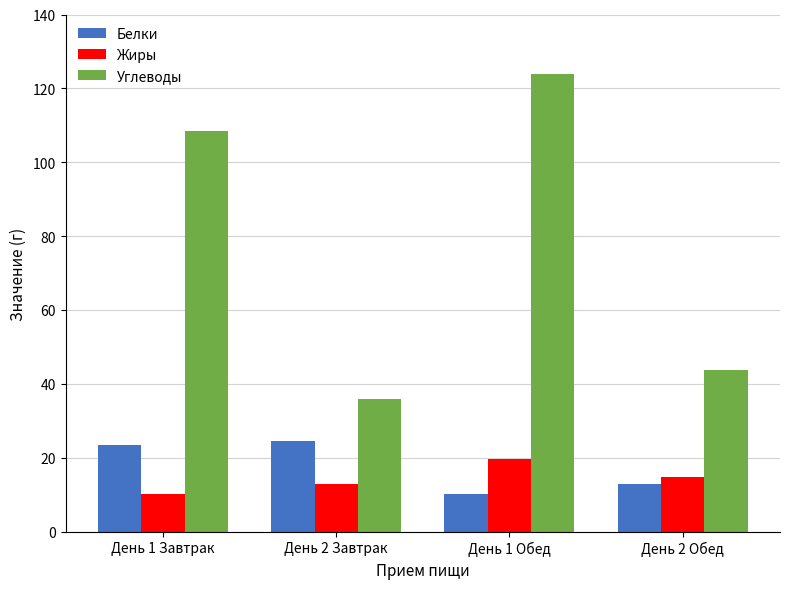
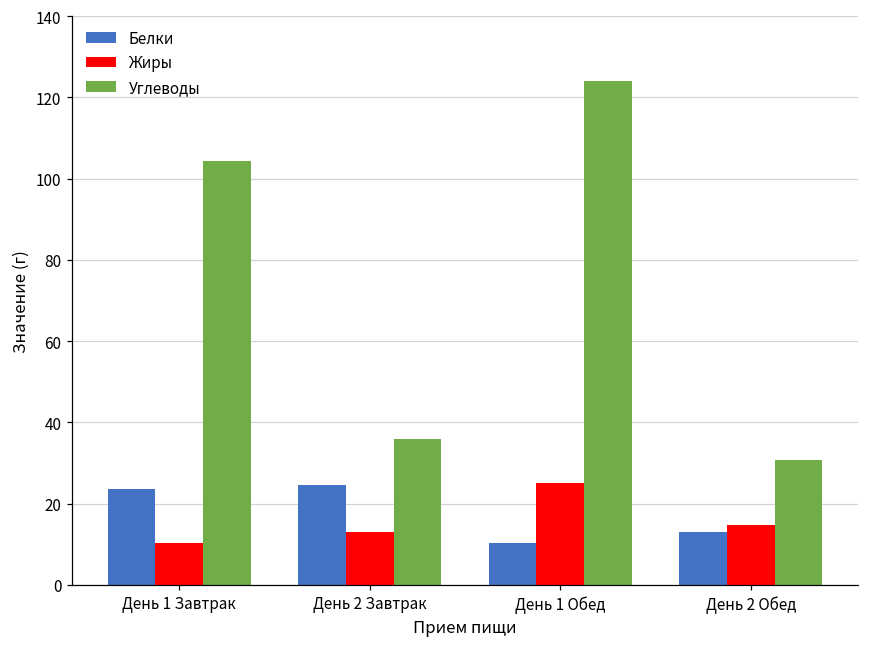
  {
    "Белки": {
      "День 1 Завтрак": 24,
      "День 2 Завтрак": 25,
      "День 1 Обед": 10,
      "День 2 Обед": 13
    },
    "Жиры": {
      "День 1 Завтрак": 10,
      "День 2 Завтрак": 13,
-     "День 1 Обед": 20,
+     "День 1 Обед": 25,
      "День 2 Обед": 15
    },
    "Углеводы": {
-     "День 1 Завтрак": 109,
+     "День 1 Завтрак": 104,
      "День 2 Завтрак": 36,
      "День 1 Обед": 124,
-     "День 2 Обед": 44
+     "День 2 Обед": 31
    }
  }
